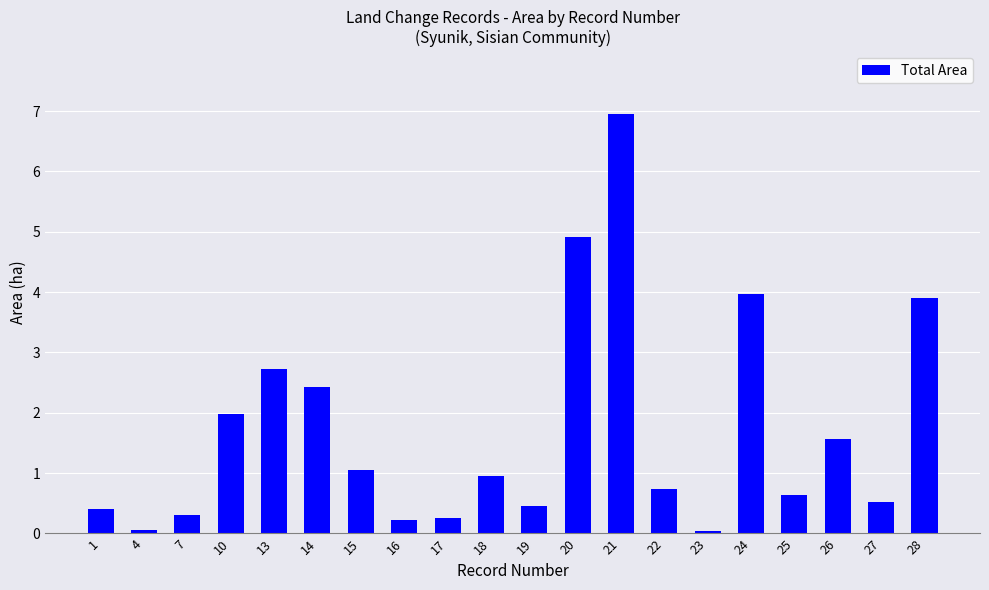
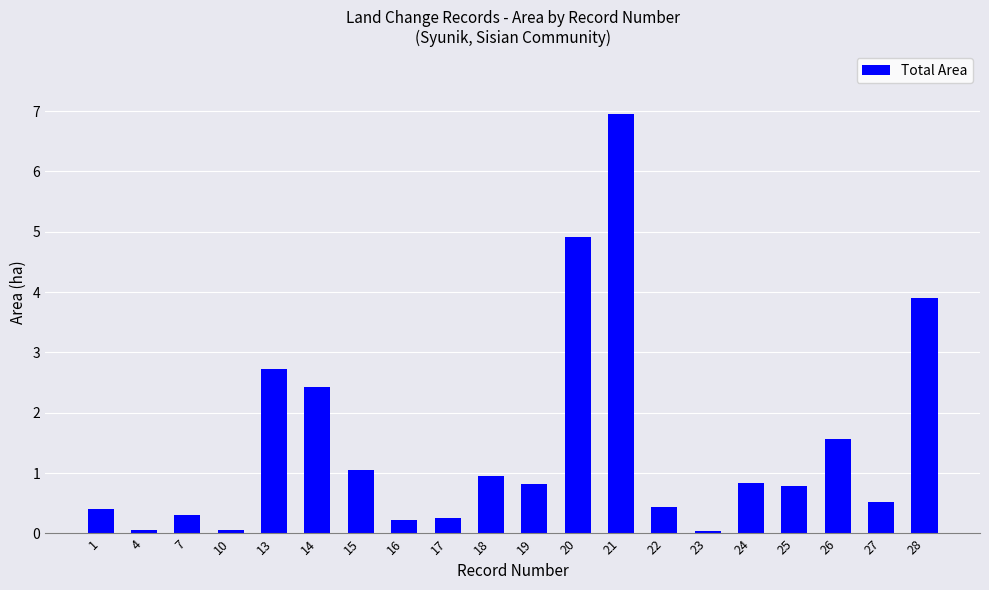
  {
    "1": 0.4,
    "4": 0.0,
    "7": 0.3,
-   "10": 2.0,
+   "10": 0.1,
    "13": 2.7,
    "14": 2.4,
    "15": 1.0,
    "16": 0.2,
    "17": 0.3,
    "18": 1.0,
-   "19": 0.5,
+   "19": 0.8,
    "20": 4.9,
    "21": 7.0,
-   "22": 0.7,
-   "24": 4.0,
-   "25": 0.6,
+   "22": 0.4,
+   "24": 0.8,
+   "25": 0.8,
    "26": 1.6,
    "27": 0.5,
    "28": 3.9
  }
